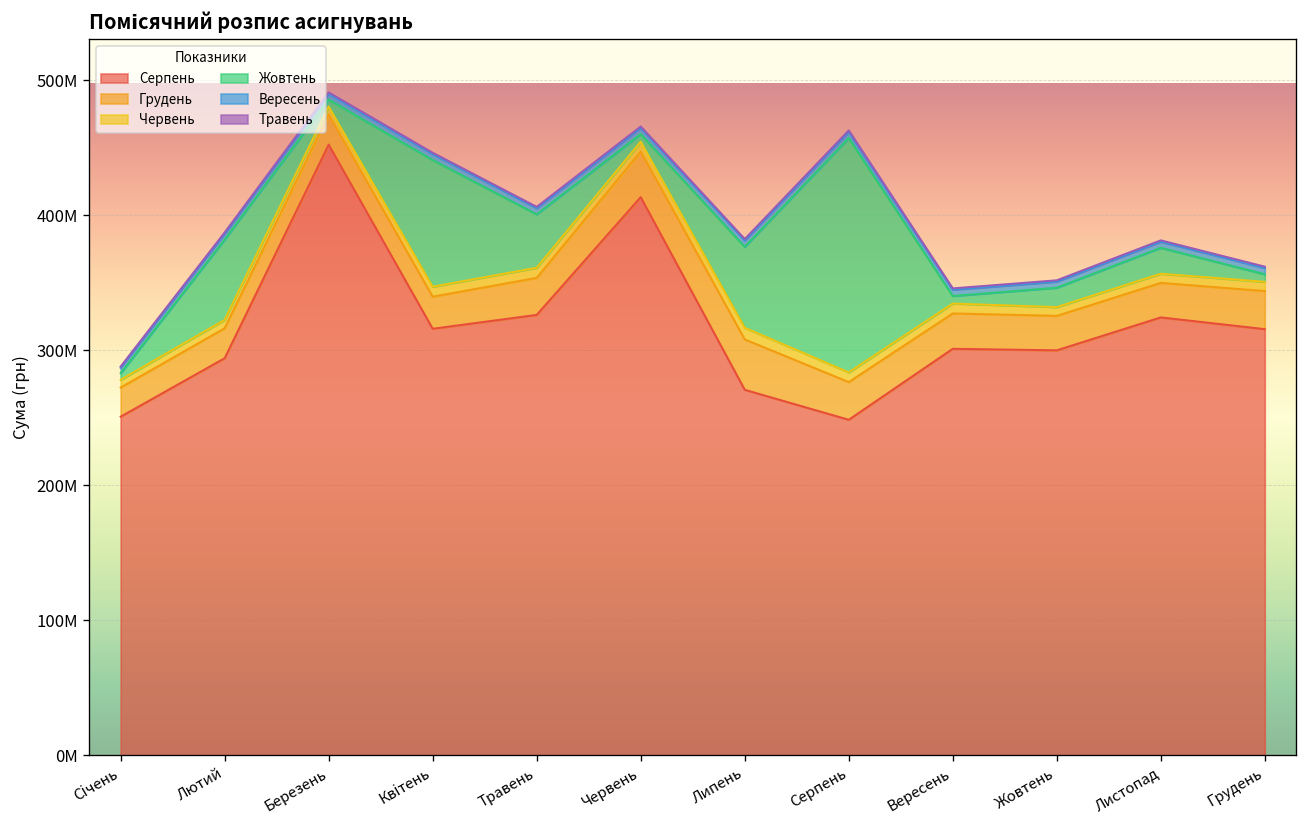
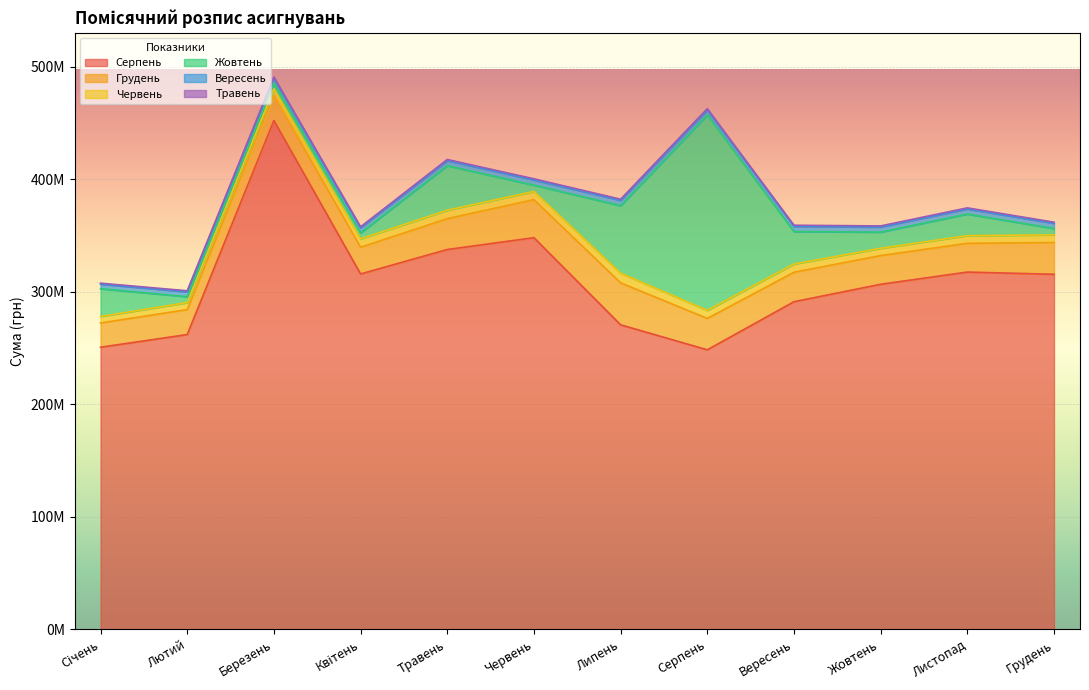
  {
    "Серпень": {
      "Січень": 251000000,
-     "Лютий": 294000000,
+     "Лютий": 262000000,
      "Березень": 452000000,
      "Квітень": 316000000,
-     "Травень": 326000000,
-     "Червень": 413000000,
+     "Травень": 338000000,
+     "Червень": 348000000,
      "Липень": 271000000,
      "Серпень": 249000000,
-     "Вересень": 301000000,
-     "Жовтень": 300000000,
-     "Листопад": 324000000,
+     "Вересень": 291000000,
+     "Жовтень": 307000000,
+     "Листопад": 318000000,
      "Грудень": 316000000
    },
    "Жовтень": {
-     "Січень": 5000000,
-     "Лютий": 60000000,
+     "Січень": 25000000,
+     "Лютий": 5000000,
      "Березень": 5000000,
-     "Квітень": 94000000,
+     "Квітень": 5000000,
      "Травень": 40000000,
      "Червень": 6000000,
      "Липень": 60000000,
      "Серпень": 174000000,
-     "Вересень": 6000000,
+     "Вересень": 29000000,
      "Жовтень": 14000000,
      "Листопад": 19000000,
      "Грудень": 6000000
    }
  }
